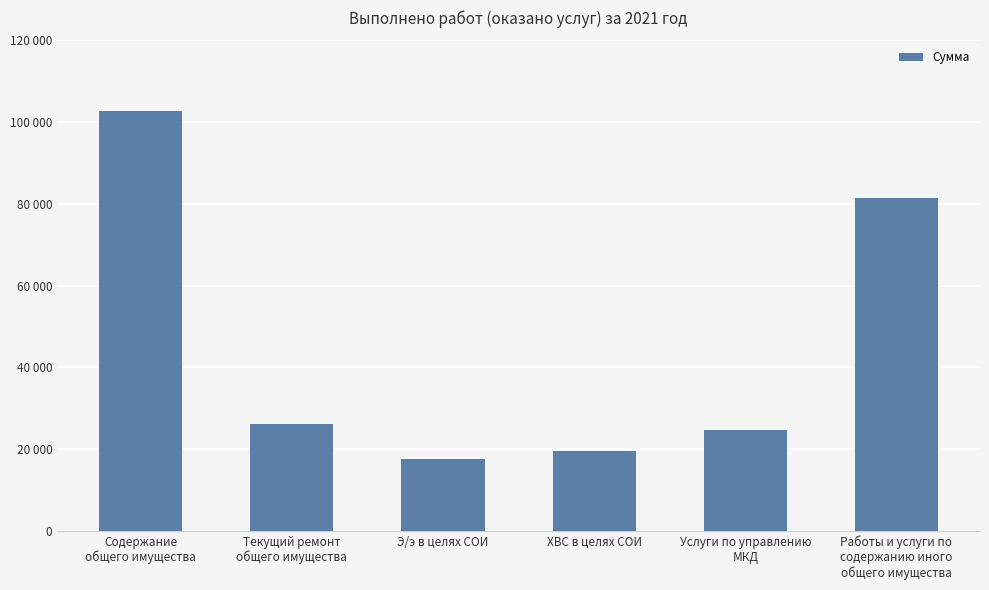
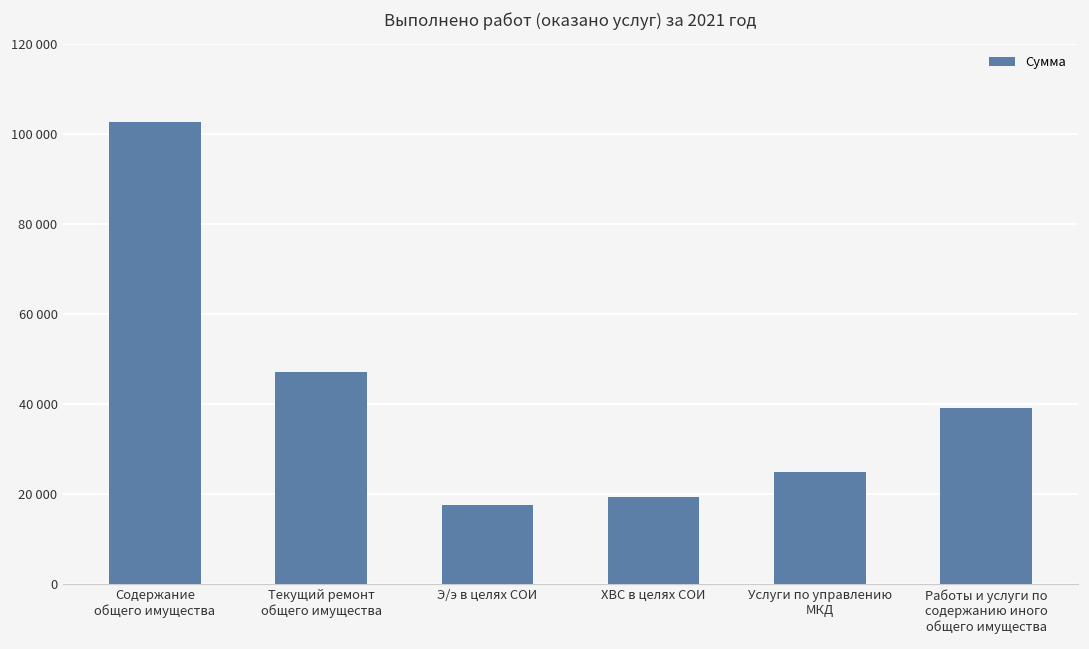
  {
    "Содержание общего имущества": 103000,
-   "Текущий ремонт общего имущества": 26000,
+   "Текущий ремонт общего имущества": 47000,
    "Э/э в целях СОИ": 18000,
    "ХВС в целях СОИ": 19000,
    "Услуги по управлению МКД": 25000,
-   "Работы и услуги по содержанию иного общего имущества": 82000
+   "Работы и услуги по содержанию иного общего имущества": 39000
  }
